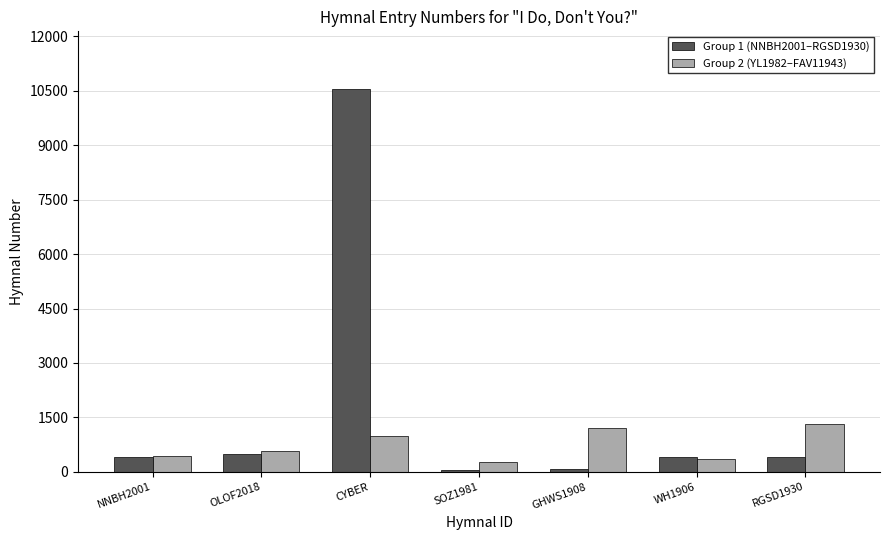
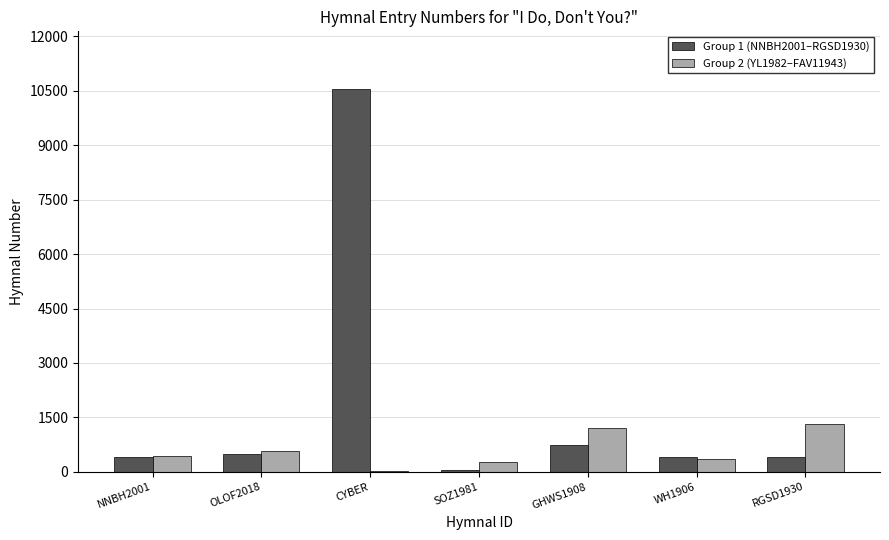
  {
    "Group 1 (NNBH2001–RGSD1930)": {
      "NNBH2001": 400,
      "OLOF2018": 500,
      "CYBER": 10600,
-     "GHWS1908": 100,
+     "GHWS1908": 700,
      "WH1906": 400,
      "RGSD1930": 400
    },
    "Group 2 (YL1982–FAV11943)": {
      "NNBH2001": 400,
      "OLOF2018": 600,
-     "CYBER": 1000,
+     "CYBER": 0,
      "SOZ1981": 300,
      "GHWS1908": 1200,
      "WH1906": 400,
      "RGSD1930": 1300
    }
  }
